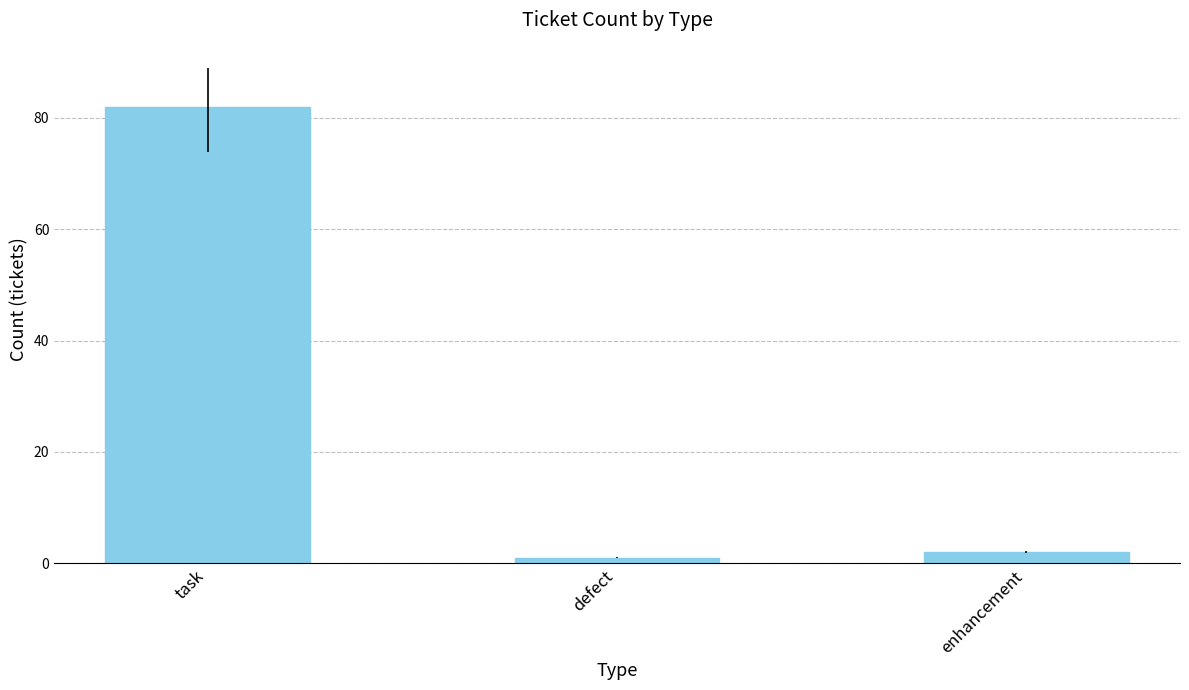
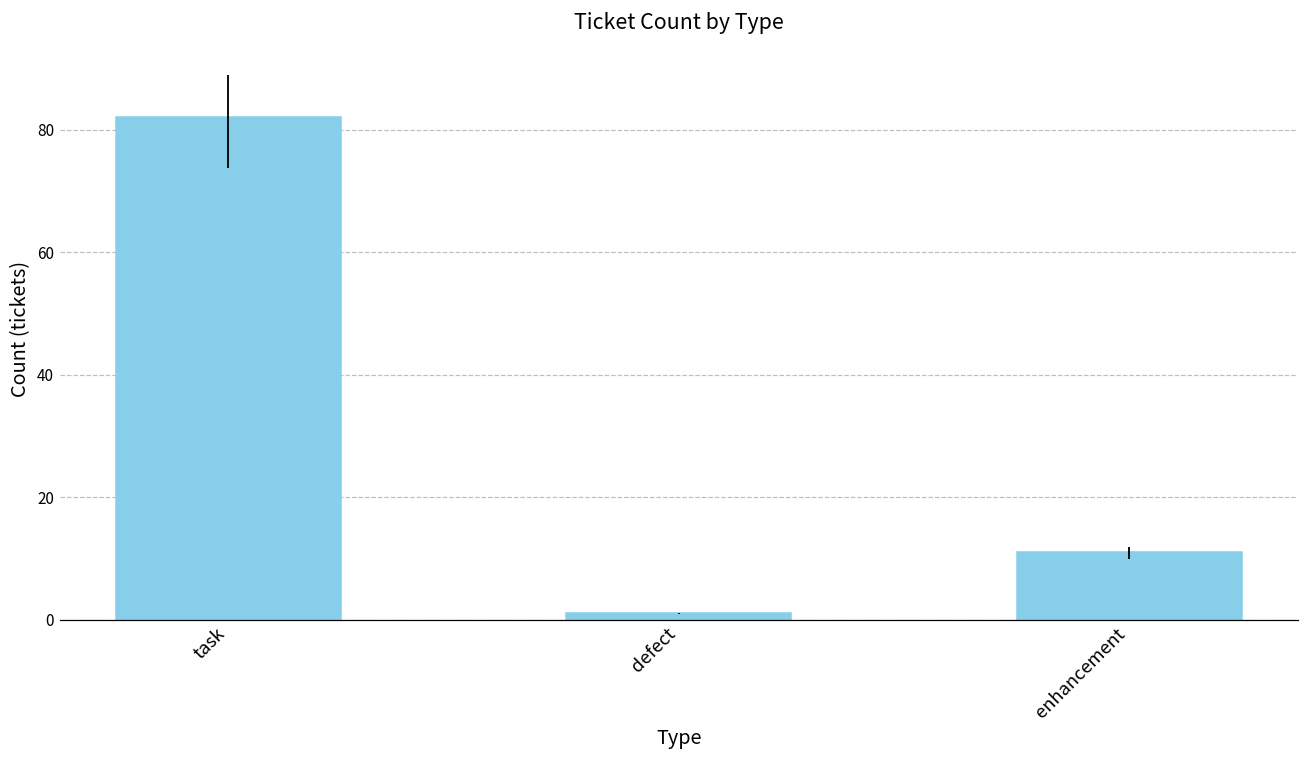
  {
    "task": 82,
    "defect": 1,
-   "enhancement": 2
+   "enhancement": 11
  }
